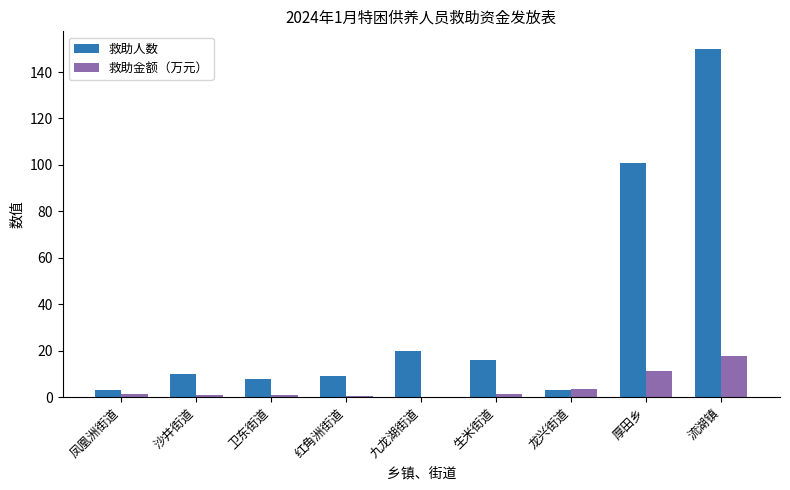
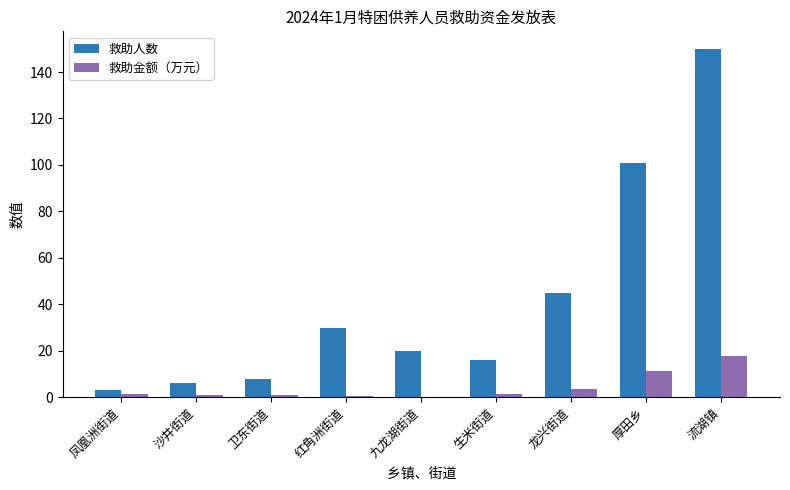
  {
    "救助人数": {
      "凤凰洲街道": 3,
-     "沙井街道": 10,
+     "沙井街道": 6,
      "卫东街道": 8,
-     "红角洲街道": 9,
+     "红角洲街道": 30,
      "九龙湖街道": 20,
      "生米街道": 16,
-     "龙兴街道": 3,
+     "龙兴街道": 45,
      "厚田乡": 101,
      "流湖镇": 150
    },
    "救助金额（万元）": {
      "凤凰洲街道": 2,
      "沙井街道": 1,
      "九龙湖街道": 0,
      "生米街道": 1,
      "龙兴街道": 4,
      "厚田乡": 12,
      "流湖镇": 18
    }
  }
